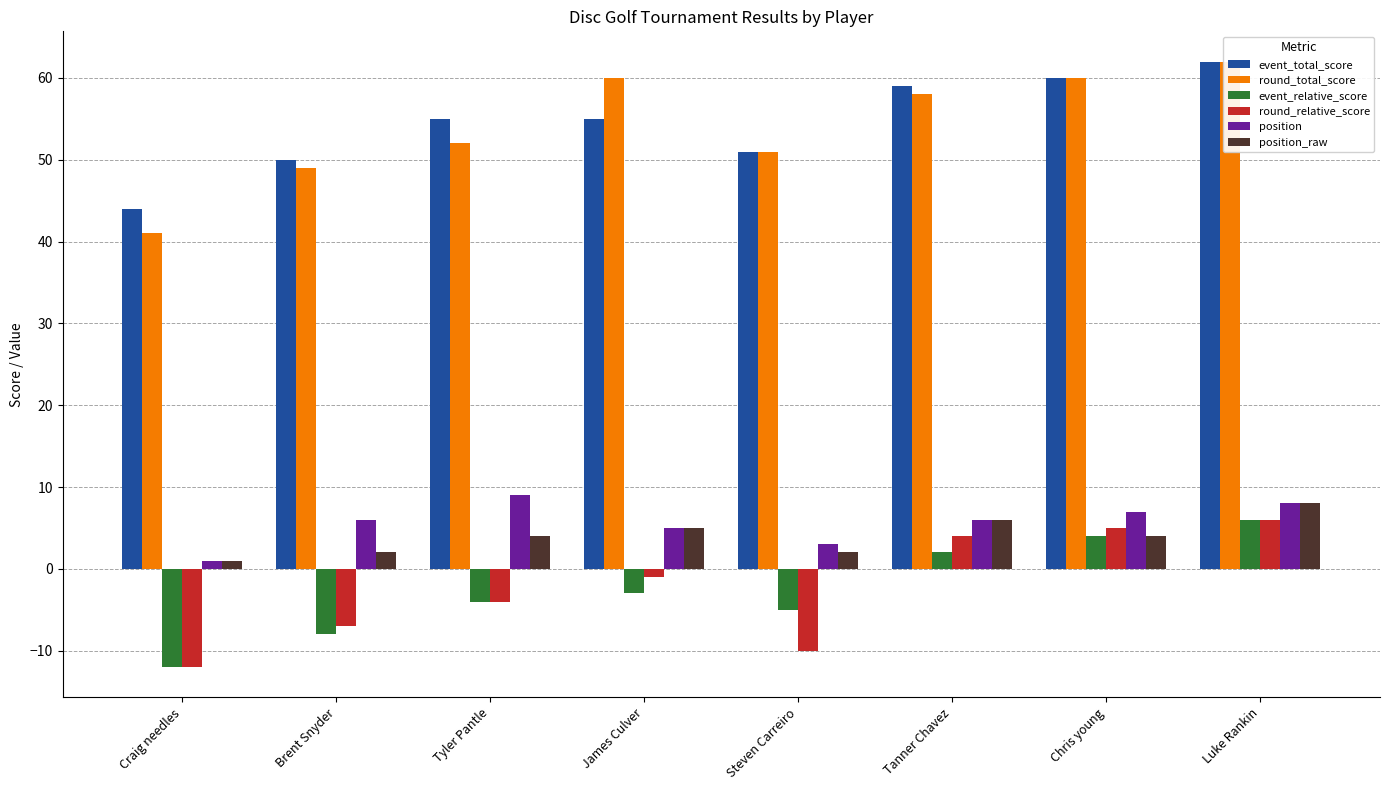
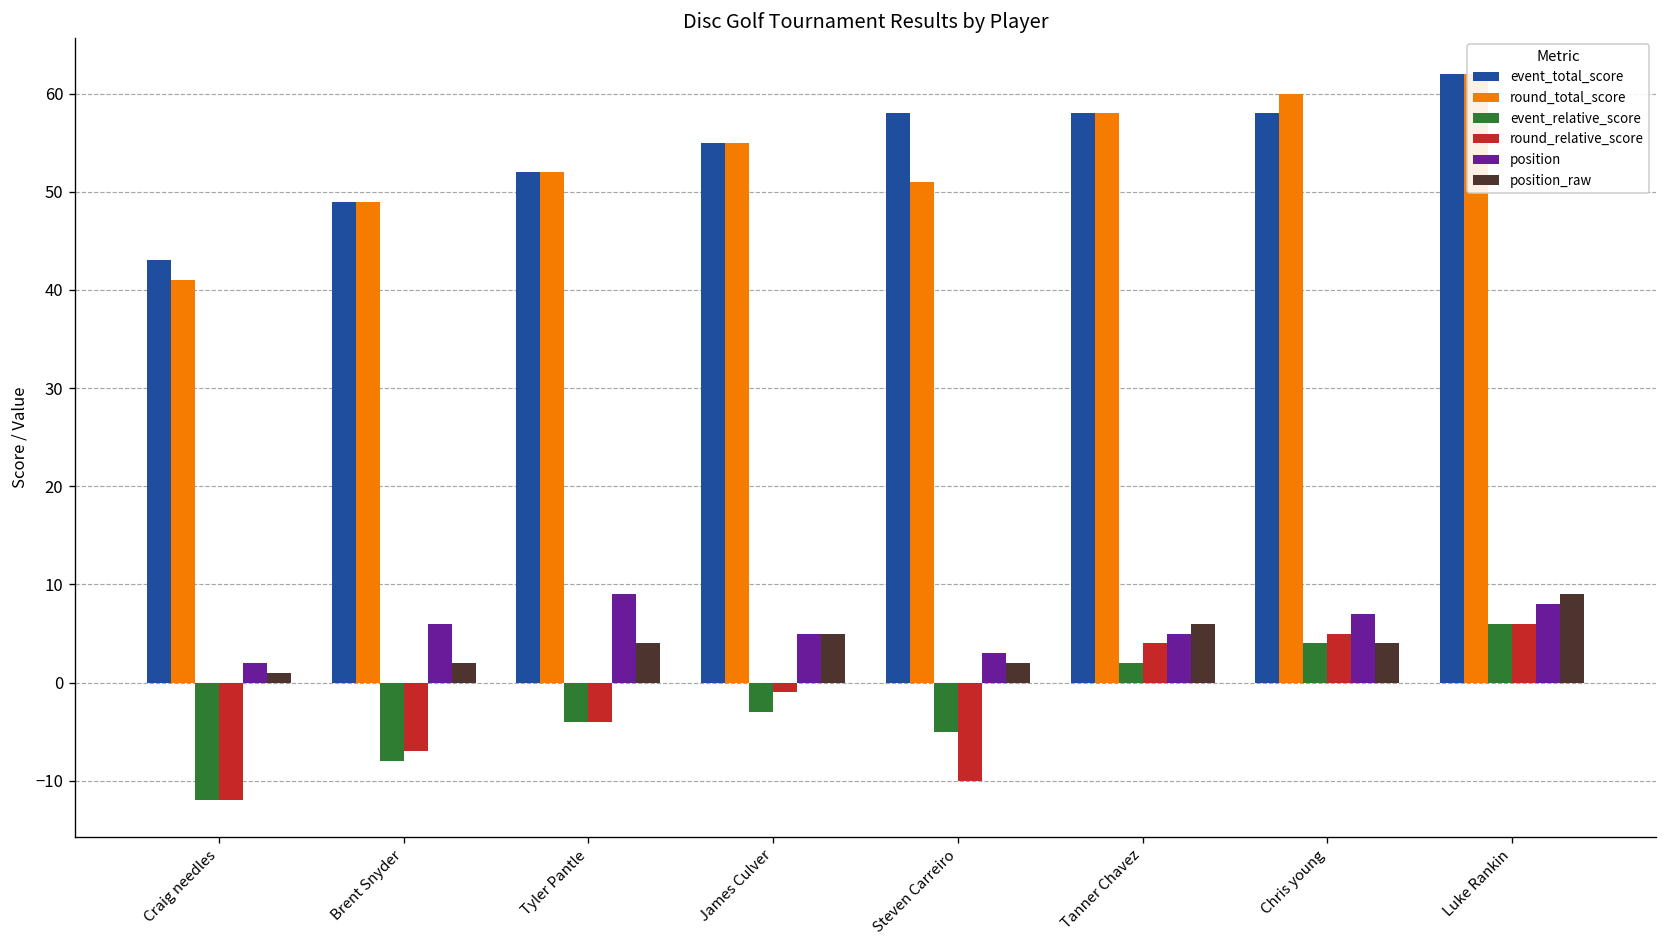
  {
    "event_total_score": {
-     "Craig needles": 44,
-     "Brent Snyder": 50,
-     "Tyler Pantle": 55,
+     "Craig needles": 43,
+     "Brent Snyder": 49,
+     "Tyler Pantle": 52,
      "James Culver": 55,
-     "Steven Carreiro": 51,
-     "Tanner Chavez": 59,
-     "Chris young": 60,
+     "Steven Carreiro": 58,
+     "Tanner Chavez": 58,
+     "Chris young": 58,
      "Luke Rankin": 62
    },
    "round_total_score": {
      "Craig needles": 41,
      "Brent Snyder": 49,
      "Tyler Pantle": 52,
-     "James Culver": 60,
+     "James Culver": 55,
      "Steven Carreiro": 51,
      "Tanner Chavez": 58,
      "Chris young": 60
    },
    "event_relative_score": {
      "Craig needles": -12,
      "Brent Snyder": -8,
      "Tyler Pantle": -4,
      "James Culver": -3,
      "Steven Carreiro": -5,
      "Tanner Chavez": 2,
      "Chris young": 4,
      "Luke Rankin": 6
    },
    "round_relative_score": {
      "Craig needles": -12,
      "Brent Snyder": -7,
      "Tyler Pantle": -4,
      "James Culver": -1,
      "Steven Carreiro": -10,
      "Tanner Chavez": 4,
      "Chris young": 5,
      "Luke Rankin": 6
    },
    "position": {
-     "Craig needles": 1,
+     "Craig needles": 2,
      "Brent Snyder": 6,
      "Tyler Pantle": 9,
      "James Culver": 5,
      "Steven Carreiro": 3,
-     "Tanner Chavez": 6,
+     "Tanner Chavez": 5,
      "Chris young": 7,
      "Luke Rankin": 8
    },
    "position_raw": {
      "Craig needles": 1,
      "Brent Snyder": 2,
      "Tyler Pantle": 4,
      "James Culver": 5,
      "Steven Carreiro": 2,
      "Tanner Chavez": 6,
      "Chris young": 4,
-     "Luke Rankin": 8
+     "Luke Rankin": 9
    }
  }
